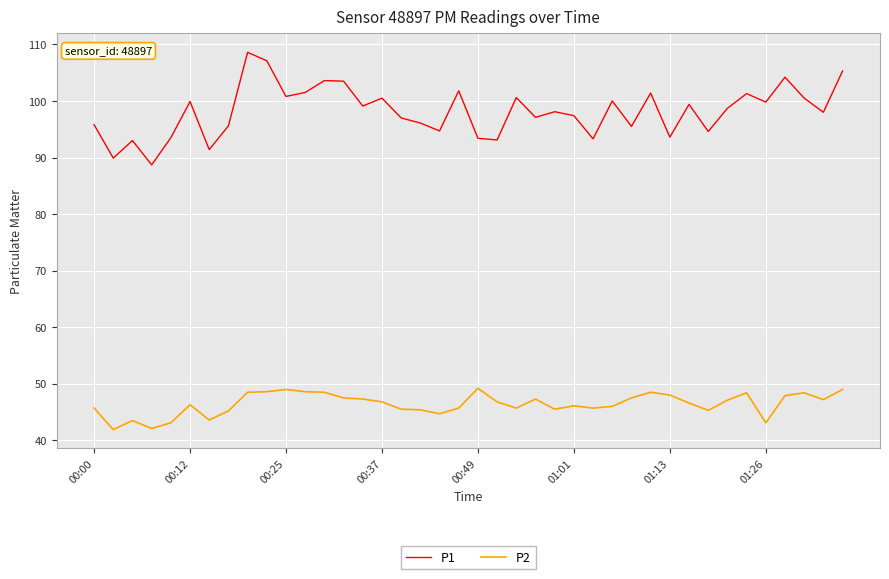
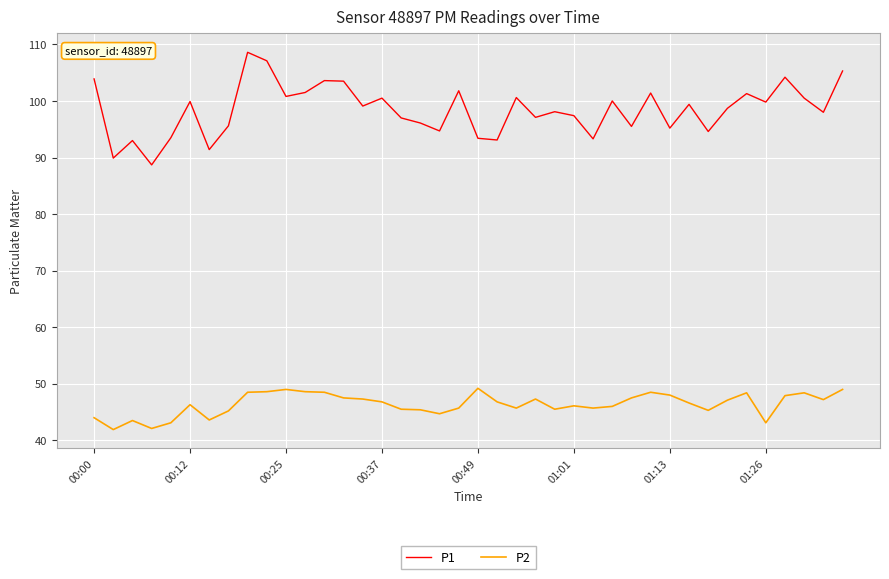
  {
    "P1": {
-     "00:00": 96,
+     "00:00": 104,
      "00:12": 100,
      "00:25": 101,
      "00:37": 101,
      "00:49": 93,
      "01:01": 97,
-     "01:13": 94,
+     "01:13": 95,
      "01:26": 100
    },
    "P2": {
-     "00:00": 46,
+     "00:00": 44,
      "00:12": 46,
      "00:25": 49,
      "00:37": 47,
      "00:49": 49,
      "01:01": 46,
      "01:13": 48,
      "01:26": 43
    }
  }
